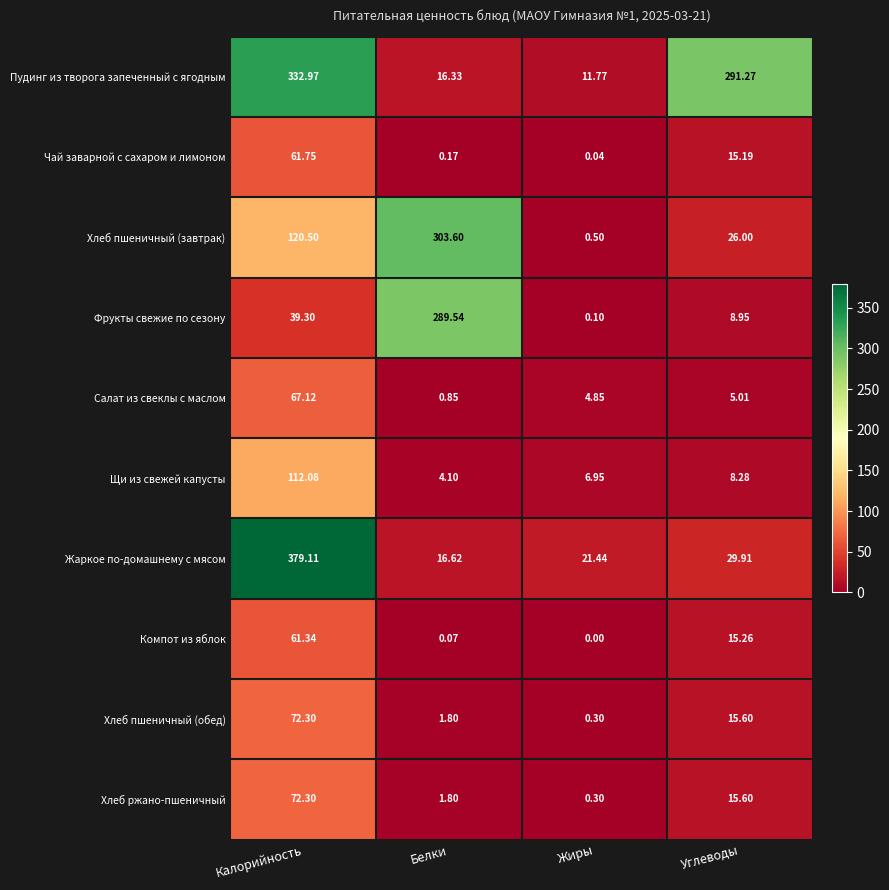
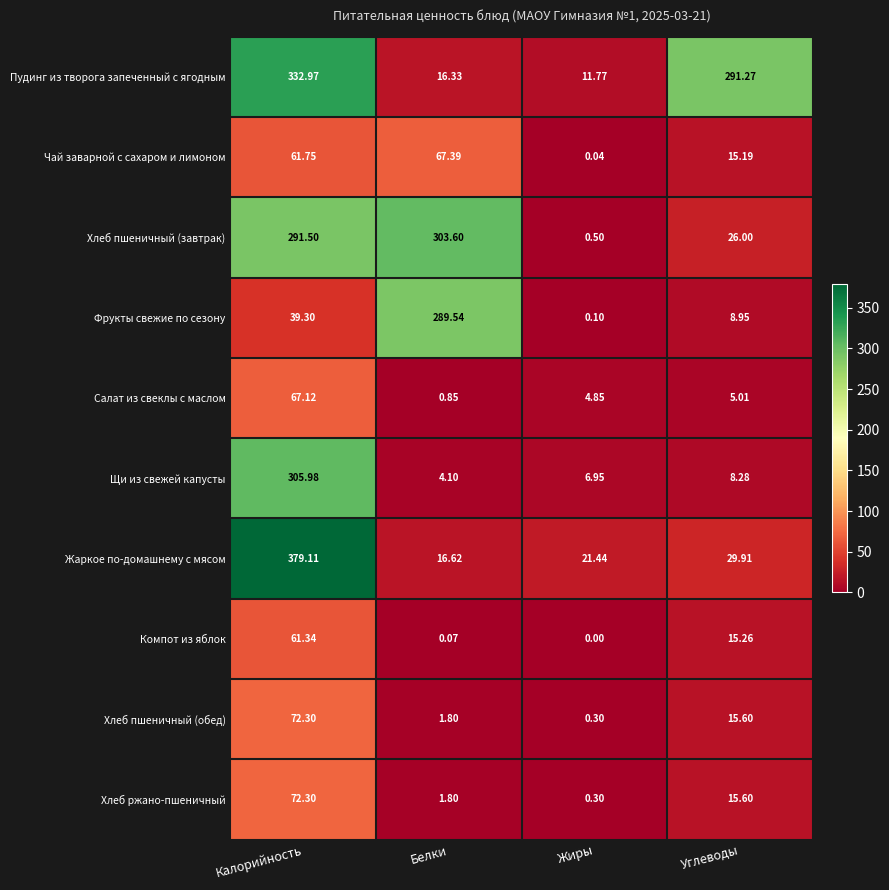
  {
    "Пудинг из творога запеченный с ягодным": {
      "Калорийность": 332.97,
      "Белки": 16.33,
      "Жиры": 11.77,
      "Углеводы": 291.27
    },
    "Чай заварной с сахаром и лимоном": {
      "Калорийность": 61.75,
-     "Белки": 0.17,
+     "Белки": 67.39,
      "Жиры": 0.04,
      "Углеводы": 15.19
    },
    "Хлеб пшеничный (завтрак)": {
-     "Калорийность": 120.50,
+     "Калорийность": 291.50,
      "Белки": 303.60,
      "Жиры": 0.50,
      "Углеводы": 26.00
    },
    "Фрукты свежие по сезону": {
      "Калорийность": 39.30,
      "Белки": 289.54,
      "Жиры": 0.10,
      "Углеводы": 8.95
    },
    "Салат из свеклы с маслом": {
      "Калорийность": 67.12,
      "Белки": 0.85,
      "Жиры": 4.85,
      "Углеводы": 5.01
    },
    "Щи из свежей капусты": {
-     "Калорийность": 112.08,
+     "Калорийность": 305.98,
      "Белки": 4.10,
      "Жиры": 6.95,
      "Углеводы": 8.28
    },
    "Жаркое по-домашнему с мясом": {
      "Калорийность": 379.11,
      "Белки": 16.62,
      "Жиры": 21.44,
      "Углеводы": 29.91
    },
    "Компот из яблок": {
      "Калорийность": 61.34,
      "Белки": 0.07,
      "Жиры": 0.00,
      "Углеводы": 15.26
    },
    "Хлеб пшеничный (обед)": {
      "Калорийность": 72.30,
      "Белки": 1.80,
      "Жиры": 0.30,
      "Углеводы": 15.60
    },
    "Хлеб ржано-пшеничный": {
      "Калорийность": 72.30,
      "Белки": 1.80,
      "Жиры": 0.30,
      "Углеводы": 15.60
    }
  }
